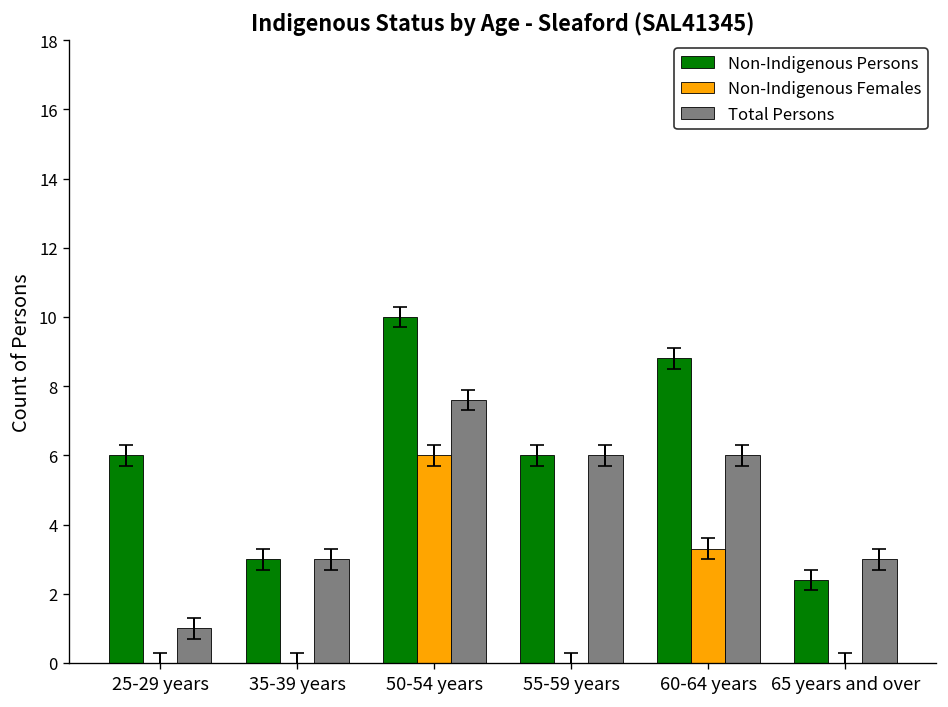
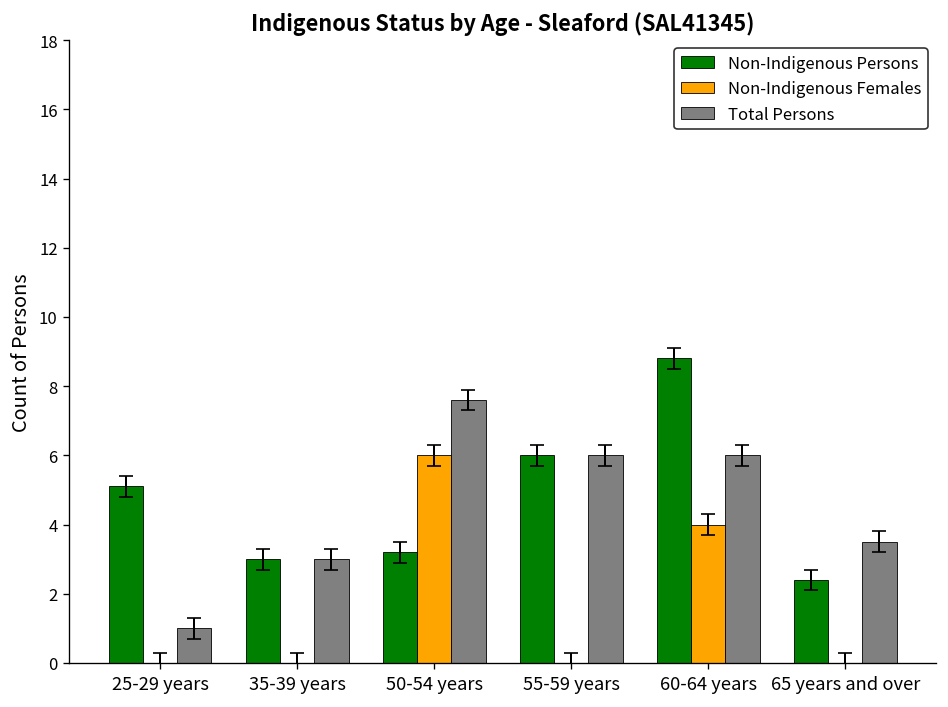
  {
    "Non-Indigenous Persons": {
-     "25-29 years": 6.0,
+     "25-29 years": 5.1,
      "35-39 years": 3.0,
-     "50-54 years": 10.0,
+     "50-54 years": 3.2,
      "55-59 years": 6.0,
      "60-64 years": 8.8,
      "65 years and over": 2.4
    },
    "Non-Indigenous Females": {
      "25-29 years": 0.0,
      "35-39 years": 0.0,
      "50-54 years": 6.0,
      "55-59 years": 0.0,
-     "60-64 years": 3.3,
+     "60-64 years": 4.0,
      "65 years and over": 0.0
    },
    "Total Persons": {
      "25-29 years": 1.0,
      "35-39 years": 3.0,
      "50-54 years": 7.6,
      "55-59 years": 6.0,
      "60-64 years": 6.0,
-     "65 years and over": 3.0
+     "65 years and over": 3.5
    }
  }
